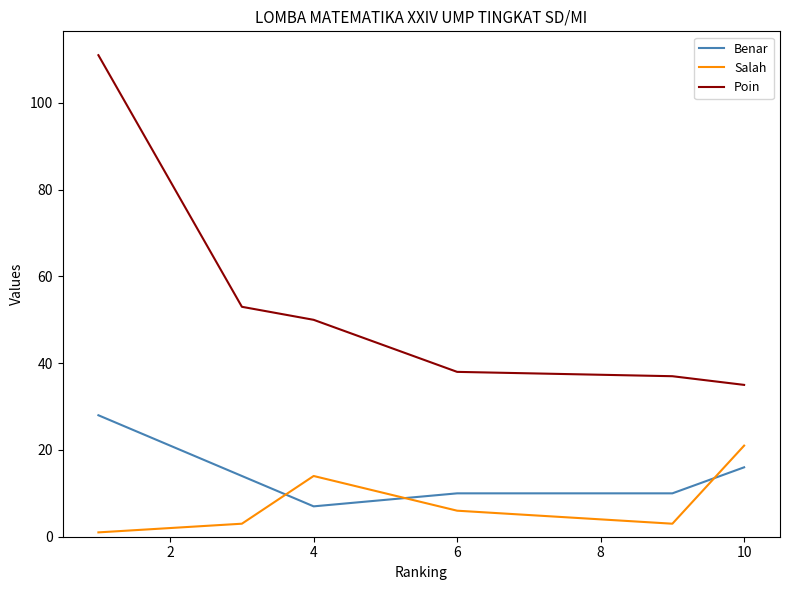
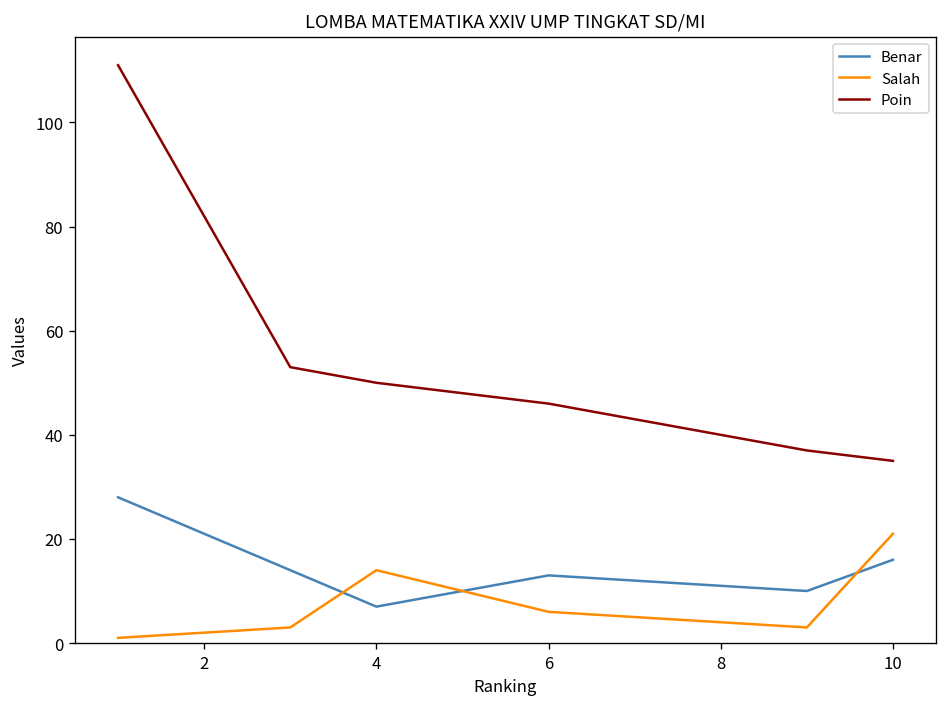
  {
    "Benar": {
      "4": 7,
-     "6": 10,
+     "6": 13,
      "10": 16
    },
    "Salah": {
      "4": 14,
      "6": 6,
      "10": 21
    },
    "Poin": {
      "4": 50,
-     "6": 38,
+     "6": 46,
      "10": 35
    }
  }
